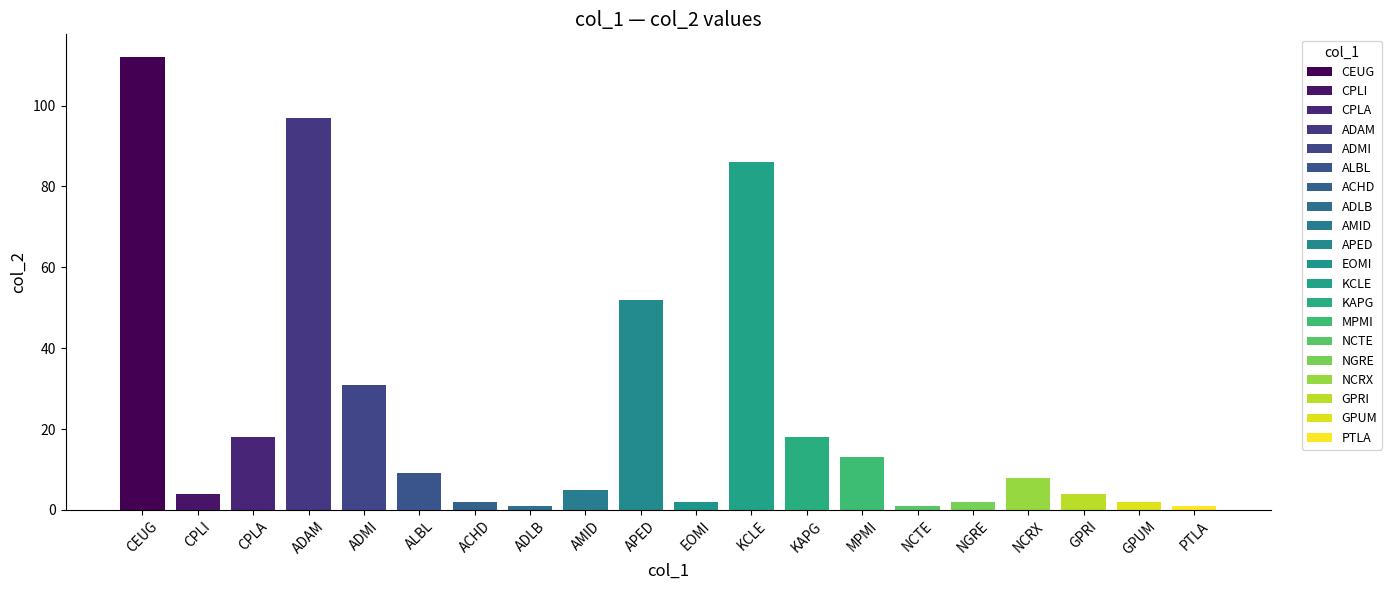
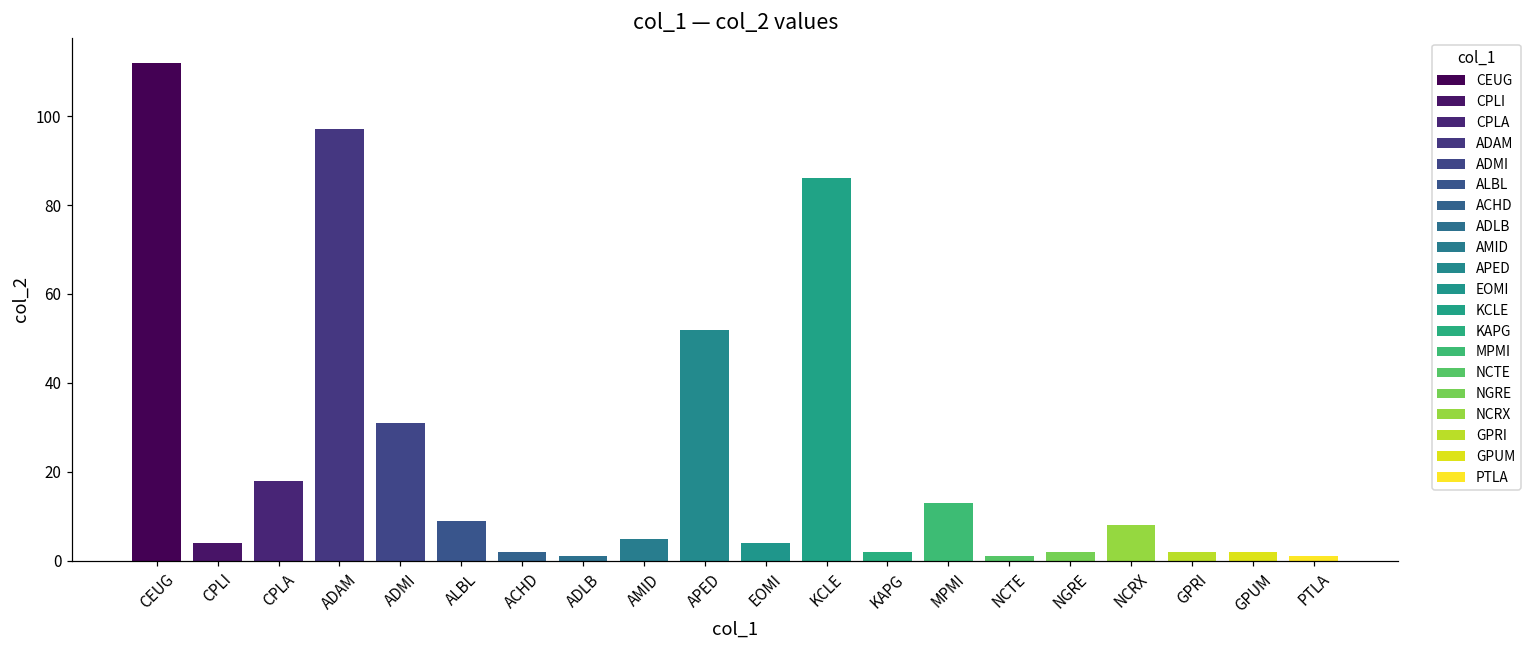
  {
    "CEUG": 112,
    "CPLI": 4,
    "CPLA": 18,
    "ADAM": 97,
    "ADMI": 31,
    "ALBL": 9,
    "ACHD": 2,
    "ADLB": 1,
    "AMID": 5,
    "APED": 52,
-   "EOMI": 2,
+   "EOMI": 4,
    "KCLE": 86,
-   "KAPG": 18,
+   "KAPG": 2,
    "MPMI": 13,
    "NCTE": 1,
    "NGRE": 2,
    "NCRX": 8,
-   "GPRI": 4,
+   "GPRI": 2,
    "GPUM": 2,
    "PTLA": 1
  }
